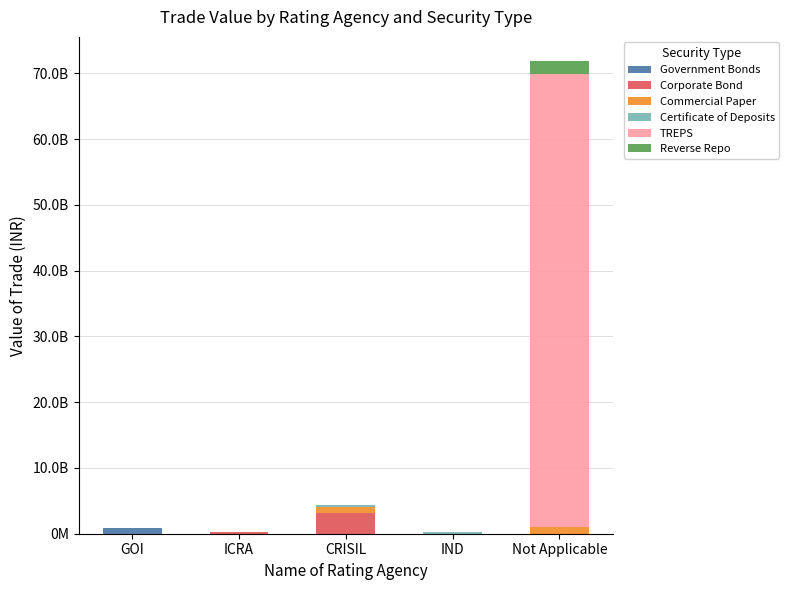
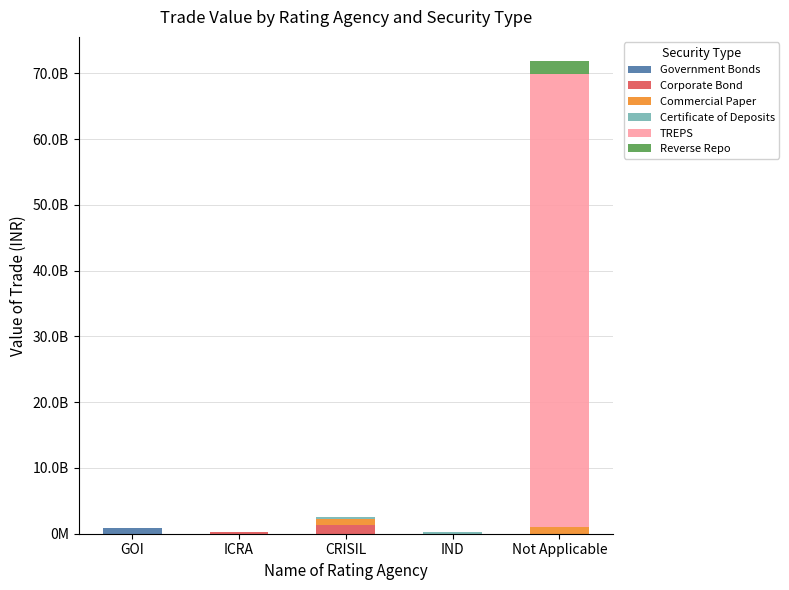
  {
    "Government Bonds": {
      "GOI": 1000000000,
      "ICRA": 0,
      "CRISIL": 0,
      "IND": 0,
      "Not Applicable": 0
    },
    "Corporate Bond": {
-     "CRISIL": 3000000000
+     "CRISIL": 1000000000
    },
    "Commercial Paper": {
      "GOI": 0,
      "ICRA": 0,
      "CRISIL": 1000000000,
      "IND": 0,
      "Not Applicable": 1000000000
    },
    "Certificate of Deposits": {
      "GOI": 0,
      "ICRA": 0,
      "Not Applicable": 0
    },
    "TREPS": {
      "GOI": 0,
      "ICRA": 0,
      "CRISIL": 0,
      "IND": 0,
      "Not Applicable": 69000000000
    },
    "Reverse Repo": {
      "GOI": 0,
      "ICRA": 0,
      "CRISIL": 0,
      "IND": 0,
      "Not Applicable": 2000000000
    }
  }
